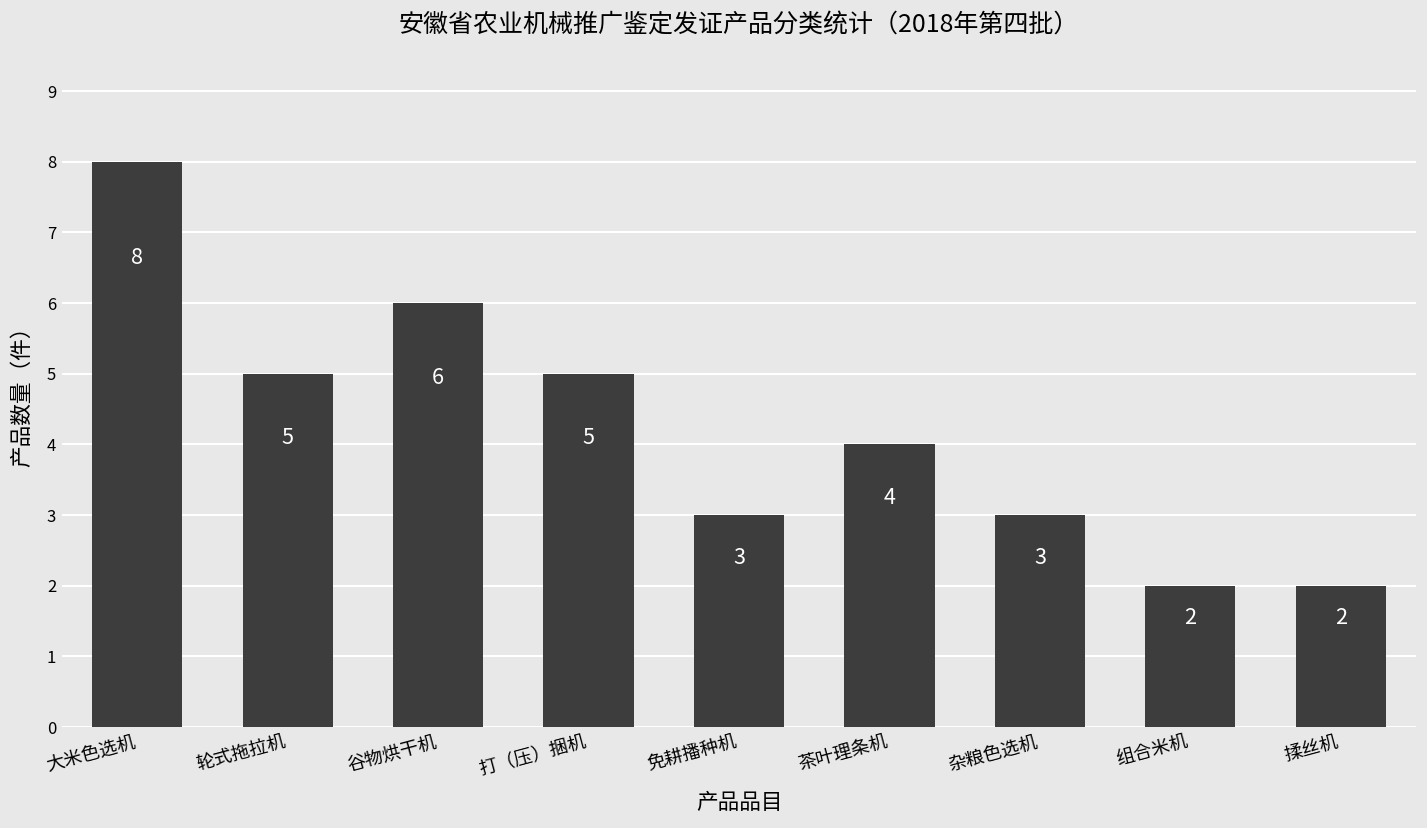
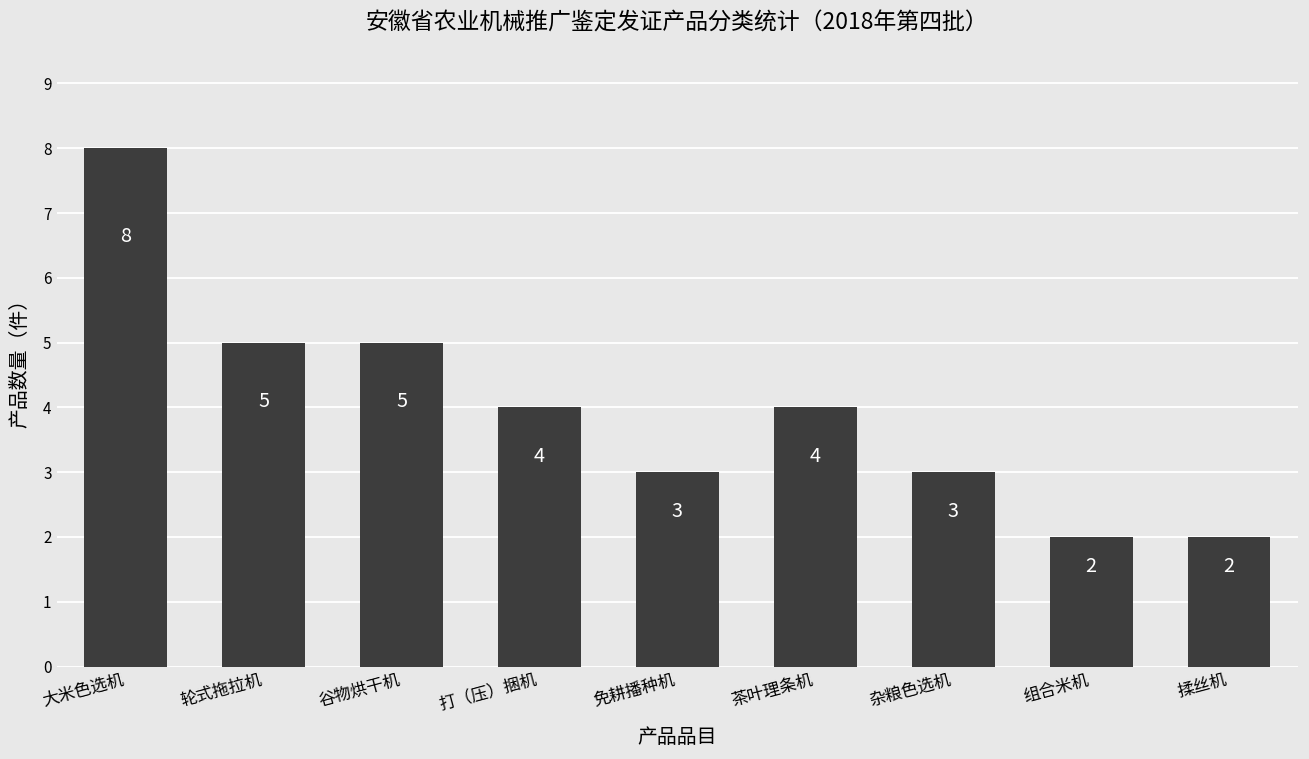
  {
    "大米色选机": 8,
    "轮式拖拉机": 5,
-   "谷物烘干机": 6,
-   "打（压）捆机": 5,
+   "谷物烘干机": 5,
+   "打（压）捆机": 4,
    "免耕播种机": 3,
    "茶叶理条机": 4,
    "杂粮色选机": 3,
    "组合米机": 2,
    "揉丝机": 2
  }
